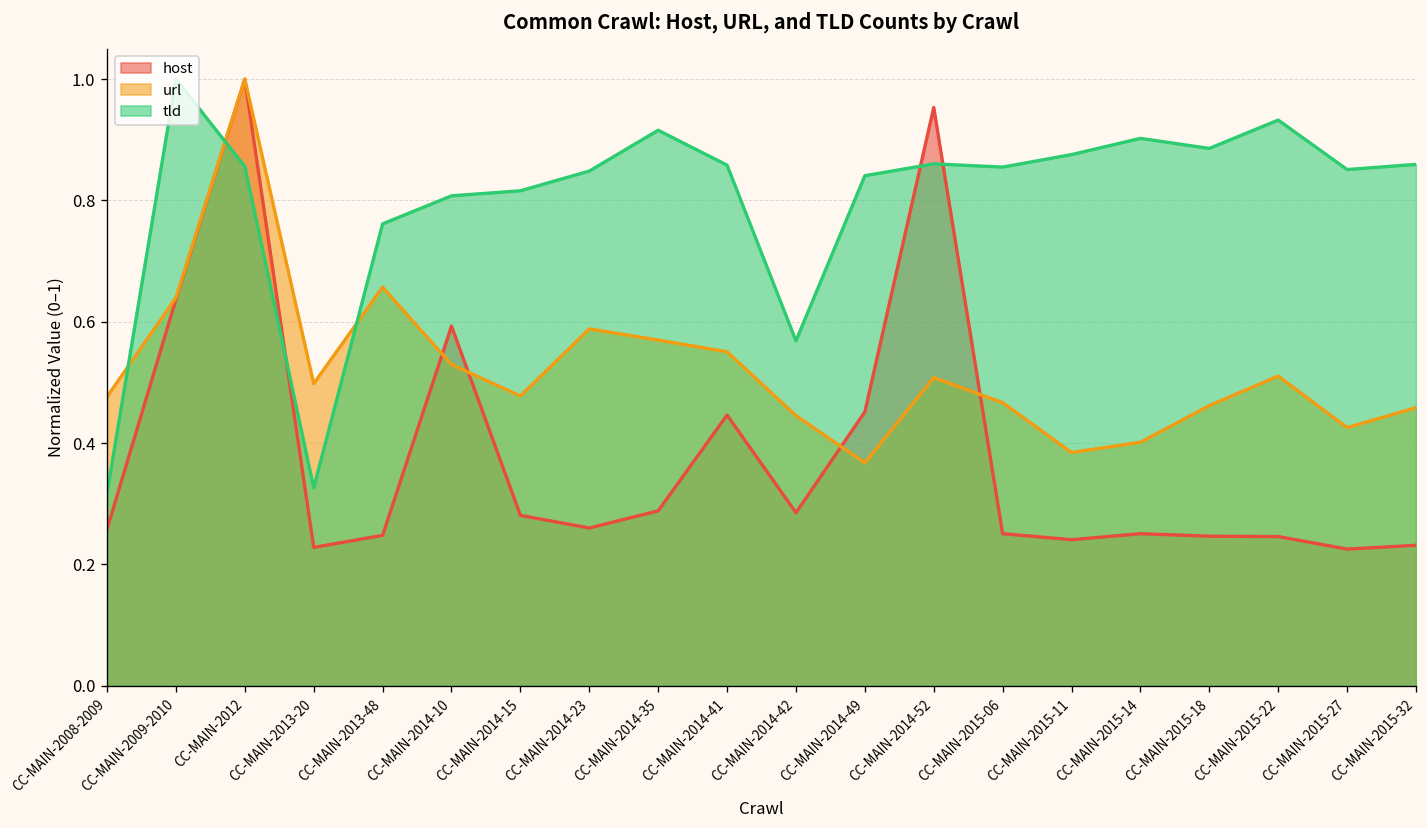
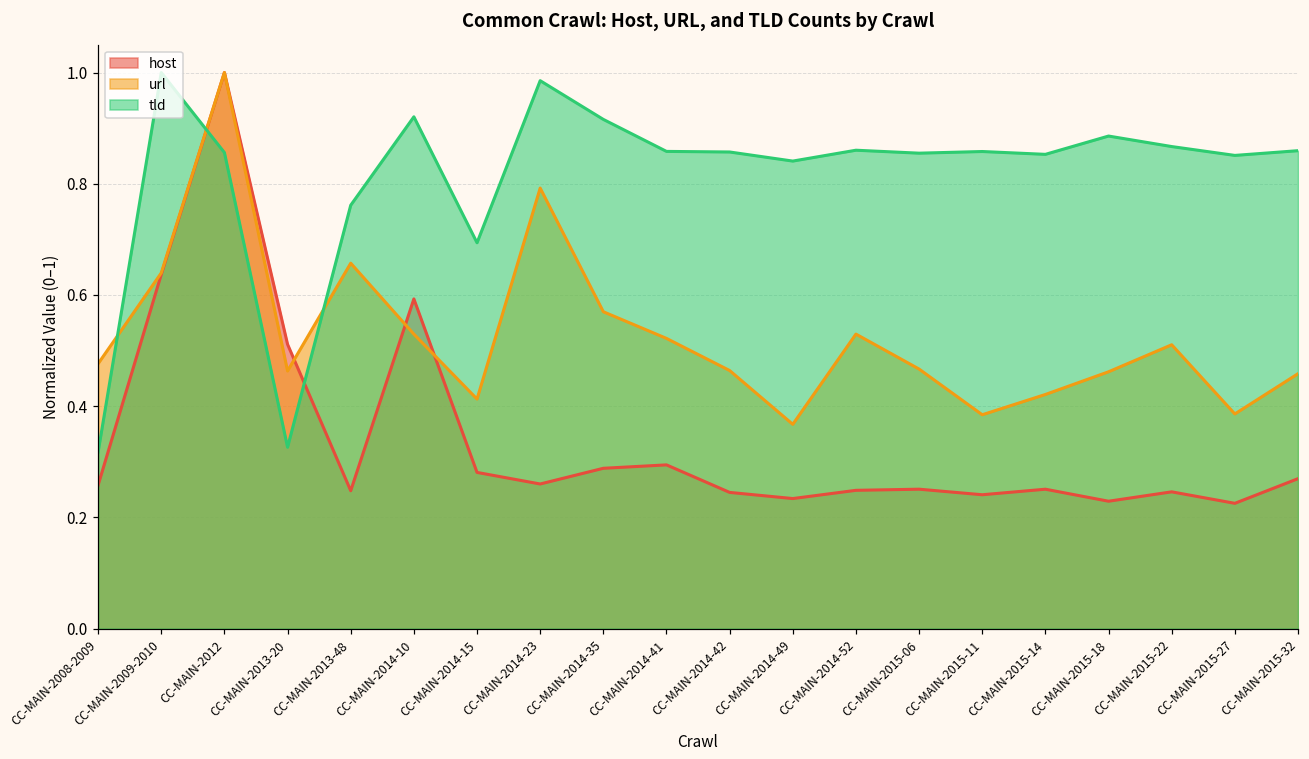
  {
    "host": {
      "CC-MAIN-2008-2009": 0.26,
-     "CC-MAIN-2013-20": 0.23,
+     "CC-MAIN-2013-20": 0.51,
      "CC-MAIN-2013-48": 0.25,
      "CC-MAIN-2014-10": 0.59,
      "CC-MAIN-2014-15": 0.28,
      "CC-MAIN-2014-23": 0.26,
      "CC-MAIN-2014-35": 0.29,
-     "CC-MAIN-2014-41": 0.45,
-     "CC-MAIN-2014-42": 0.29,
-     "CC-MAIN-2014-49": 0.45,
-     "CC-MAIN-2014-52": 0.95,
+     "CC-MAIN-2014-41": 0.29,
+     "CC-MAIN-2014-42": 0.25,
+     "CC-MAIN-2014-49": 0.23,
+     "CC-MAIN-2014-52": 0.25,
      "CC-MAIN-2015-06": 0.25,
      "CC-MAIN-2015-11": 0.24,
      "CC-MAIN-2015-14": 0.25,
-     "CC-MAIN-2015-18": 0.25,
+     "CC-MAIN-2015-18": 0.23,
      "CC-MAIN-2015-22": 0.25,
      "CC-MAIN-2015-27": 0.23,
-     "CC-MAIN-2015-32": 0.23
+     "CC-MAIN-2015-32": 0.27
    },
    "url": {
      "CC-MAIN-2008-2009": 0.48,
-     "CC-MAIN-2013-20": 0.50,
+     "CC-MAIN-2013-20": 0.46,
      "CC-MAIN-2013-48": 0.66,
      "CC-MAIN-2014-10": 0.53,
-     "CC-MAIN-2014-15": 0.48,
-     "CC-MAIN-2014-23": 0.59,
+     "CC-MAIN-2014-15": 0.41,
+     "CC-MAIN-2014-23": 0.79,
      "CC-MAIN-2014-35": 0.57,
-     "CC-MAIN-2014-41": 0.55,
-     "CC-MAIN-2014-42": 0.45,
+     "CC-MAIN-2014-41": 0.52,
+     "CC-MAIN-2014-42": 0.46,
      "CC-MAIN-2014-49": 0.37,
-     "CC-MAIN-2014-52": 0.51,
+     "CC-MAIN-2014-52": 0.53,
      "CC-MAIN-2015-06": 0.47,
      "CC-MAIN-2015-11": 0.38,
-     "CC-MAIN-2015-14": 0.40,
+     "CC-MAIN-2015-14": 0.42,
      "CC-MAIN-2015-18": 0.46,
      "CC-MAIN-2015-22": 0.51,
-     "CC-MAIN-2015-27": 0.43,
+     "CC-MAIN-2015-27": 0.39,
      "CC-MAIN-2015-32": 0.46
    },
    "tld": {
      "CC-MAIN-2008-2009": 0.32,
      "CC-MAIN-2012": 0.86,
      "CC-MAIN-2013-20": 0.33,
      "CC-MAIN-2013-48": 0.76,
-     "CC-MAIN-2014-10": 0.81,
-     "CC-MAIN-2014-15": 0.82,
-     "CC-MAIN-2014-23": 0.85,
+     "CC-MAIN-2014-10": 0.92,
+     "CC-MAIN-2014-15": 0.69,
+     "CC-MAIN-2014-23": 0.99,
      "CC-MAIN-2014-35": 0.92,
      "CC-MAIN-2014-41": 0.86,
-     "CC-MAIN-2014-42": 0.57,
+     "CC-MAIN-2014-42": 0.86,
      "CC-MAIN-2014-49": 0.84,
      "CC-MAIN-2014-52": 0.86,
      "CC-MAIN-2015-06": 0.86,
-     "CC-MAIN-2015-11": 0.88,
-     "CC-MAIN-2015-14": 0.90,
+     "CC-MAIN-2015-11": 0.86,
+     "CC-MAIN-2015-14": 0.85,
      "CC-MAIN-2015-18": 0.89,
-     "CC-MAIN-2015-22": 0.93,
+     "CC-MAIN-2015-22": 0.87,
      "CC-MAIN-2015-27": 0.85,
      "CC-MAIN-2015-32": 0.86
    }
  }
